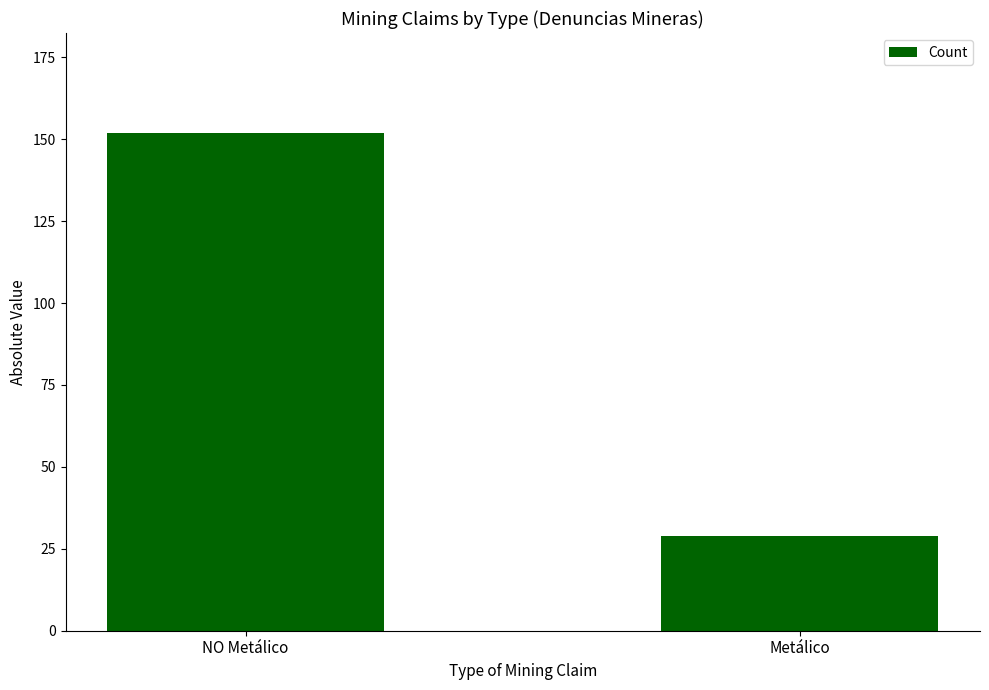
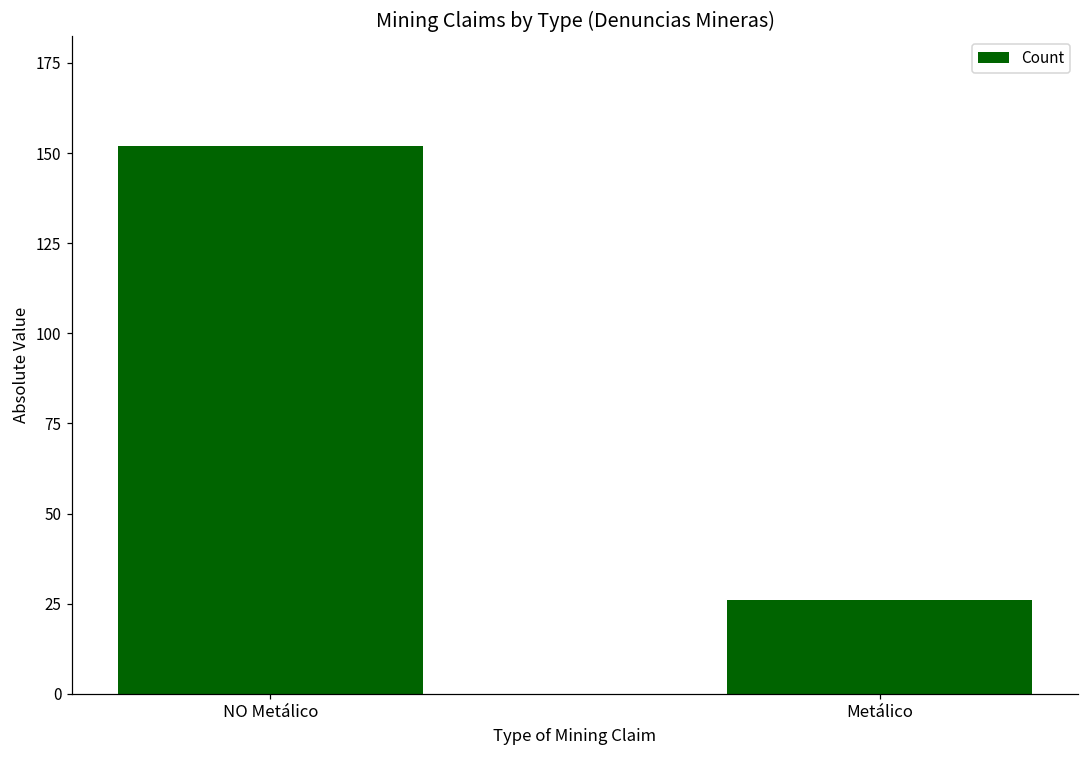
  {
    "NO Metálico": 152,
-   "Metálico": 29
+   "Metálico": 26
  }
